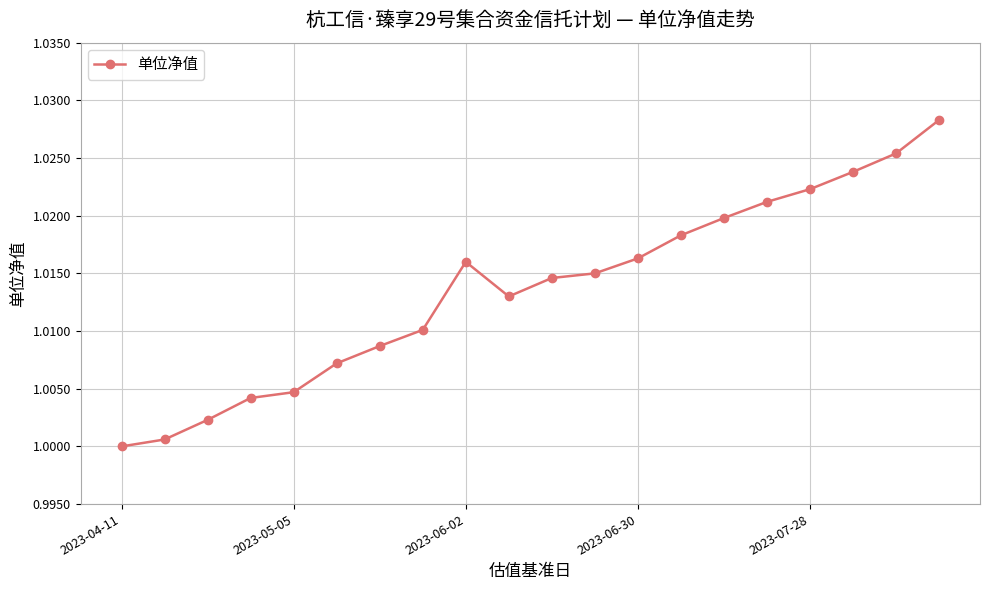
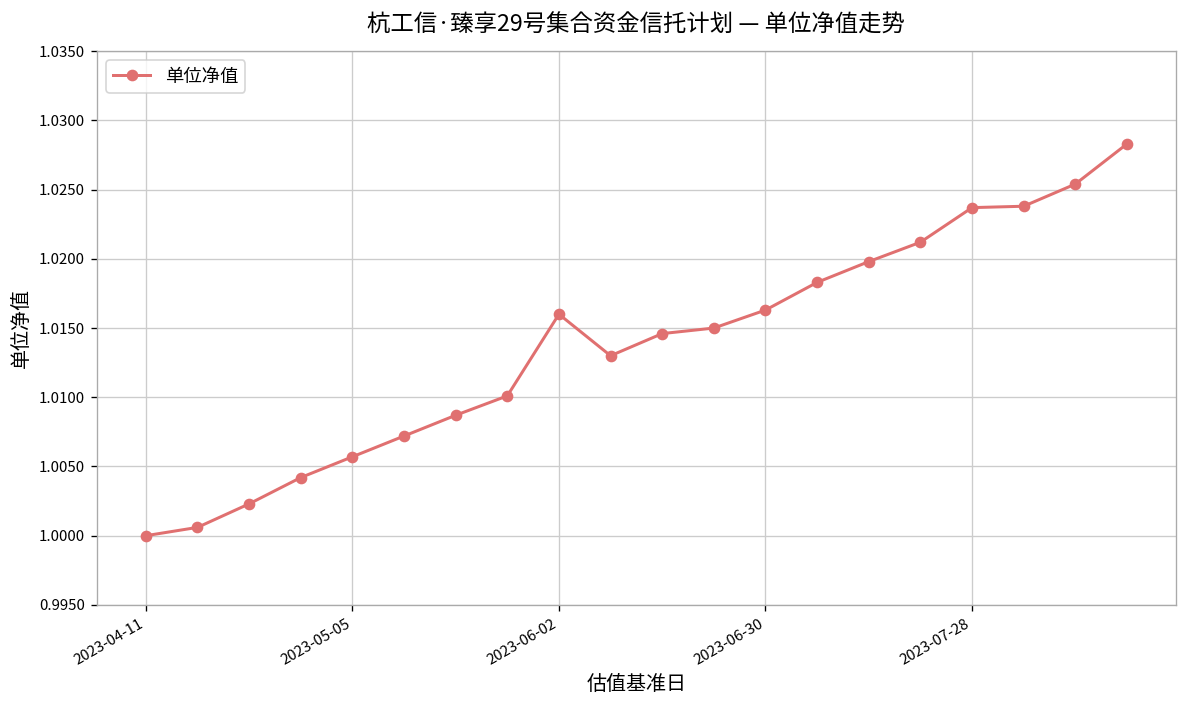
  {
    "2023-04-11": 1.0000,
-   "2023-05-05": 1.0047,
+   "2023-05-05": 1.0057,
    "2023-06-02": 1.0160,
    "2023-06-30": 1.0163,
-   "2023-07-28": 1.0223
+   "2023-07-28": 1.0237
  }
